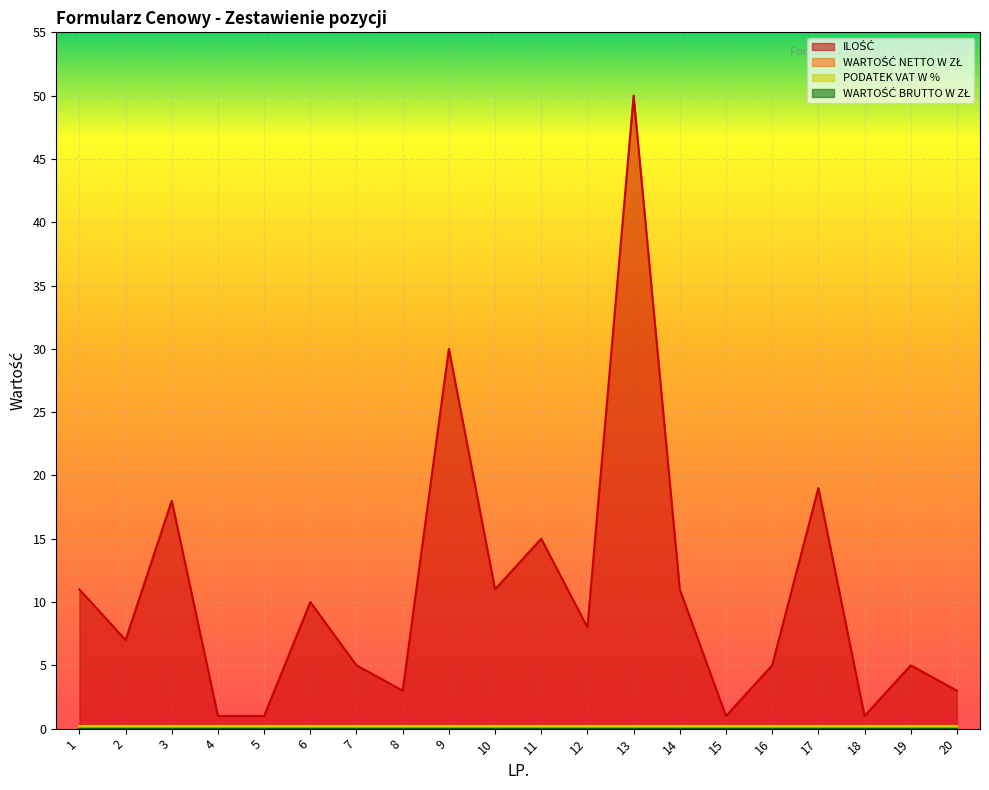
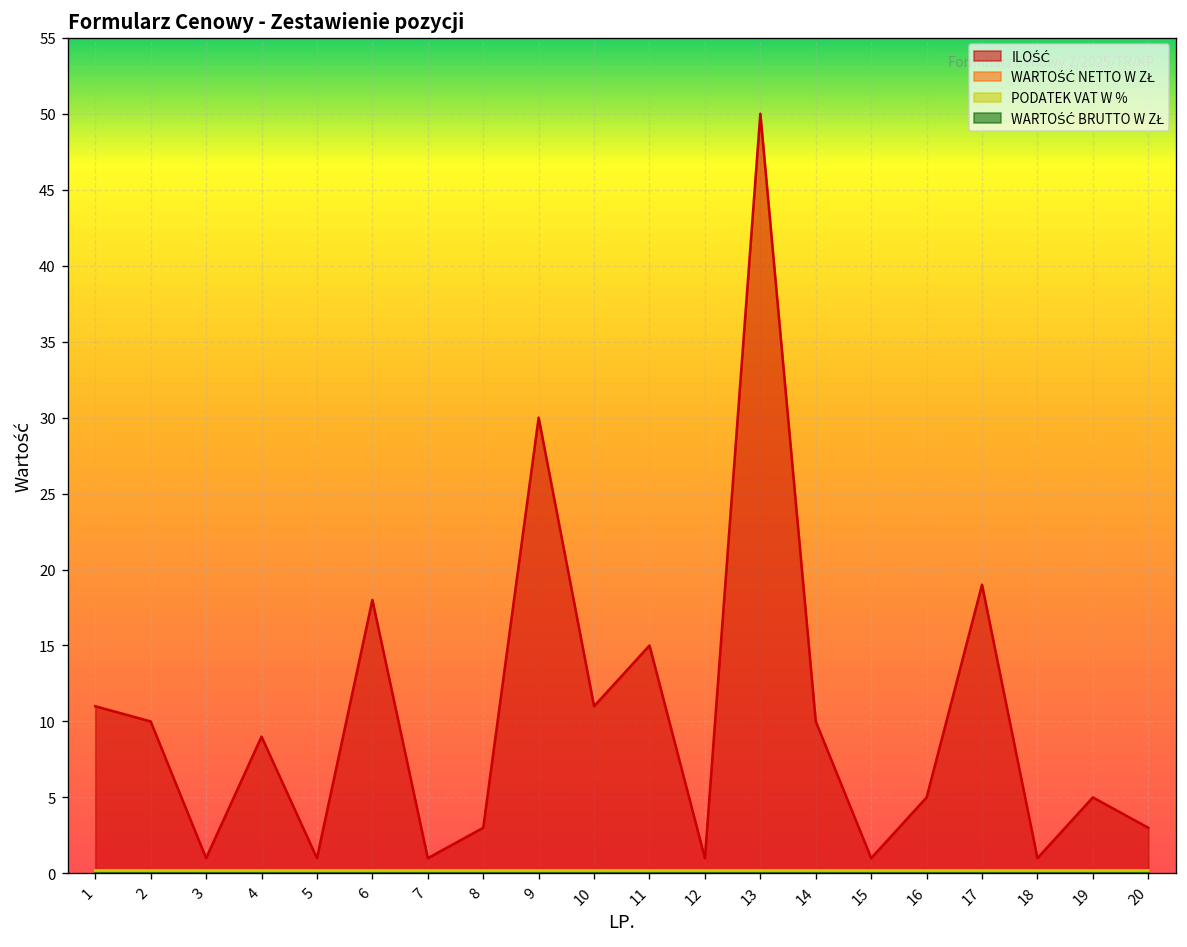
  {
    "ILOŚĆ": {
      "1": 11,
-     "2": 7,
-     "3": 18,
-     "4": 1,
+     "2": 10,
+     "3": 1,
+     "4": 9,
      "5": 1,
-     "6": 10,
-     "7": 5,
+     "6": 18,
+     "7": 1,
      "8": 3,
      "9": 30,
      "10": 11,
      "11": 15,
-     "12": 8,
+     "12": 1,
      "13": 50,
-     "14": 11,
+     "14": 10,
      "15": 1,
      "16": 5,
      "17": 19,
      "18": 1,
      "19": 5,
      "20": 3
    },
    "WARTOŚĆ BRUTTO W ZŁ": {
      "1": 0,
      "2": 0,
      "3": 0,
      "4": 0,
      "5": 0,
      "6": 0,
      "7": 0,
      "8": 0,
      "9": 0,
      "10": 0,
      "11": 0,
      "12": 0,
      "13": 0,
      "14": 0,
      "15": 0,
      "16": 0,
      "17": 0,
      "18": 0,
      "19": 0,
      "20": 0
    },
    "PODATEK VAT W %": {
      "1": 0.2,
      "2": 0.2,
      "3": 0.2,
      "4": 0.2,
      "5": 0.2,
      "6": 0.2,
      "7": 0.2,
      "8": 0.2,
      "9": 0.2,
      "10": 0.2,
      "11": 0.2,
      "12": 0.2,
      "13": 0.2,
      "14": 0.2,
      "15": 0.2,
      "16": 0.2,
      "17": 0.2,
      "18": 0.2,
      "19": 0.2,
      "20": 0.2
    }
  }
